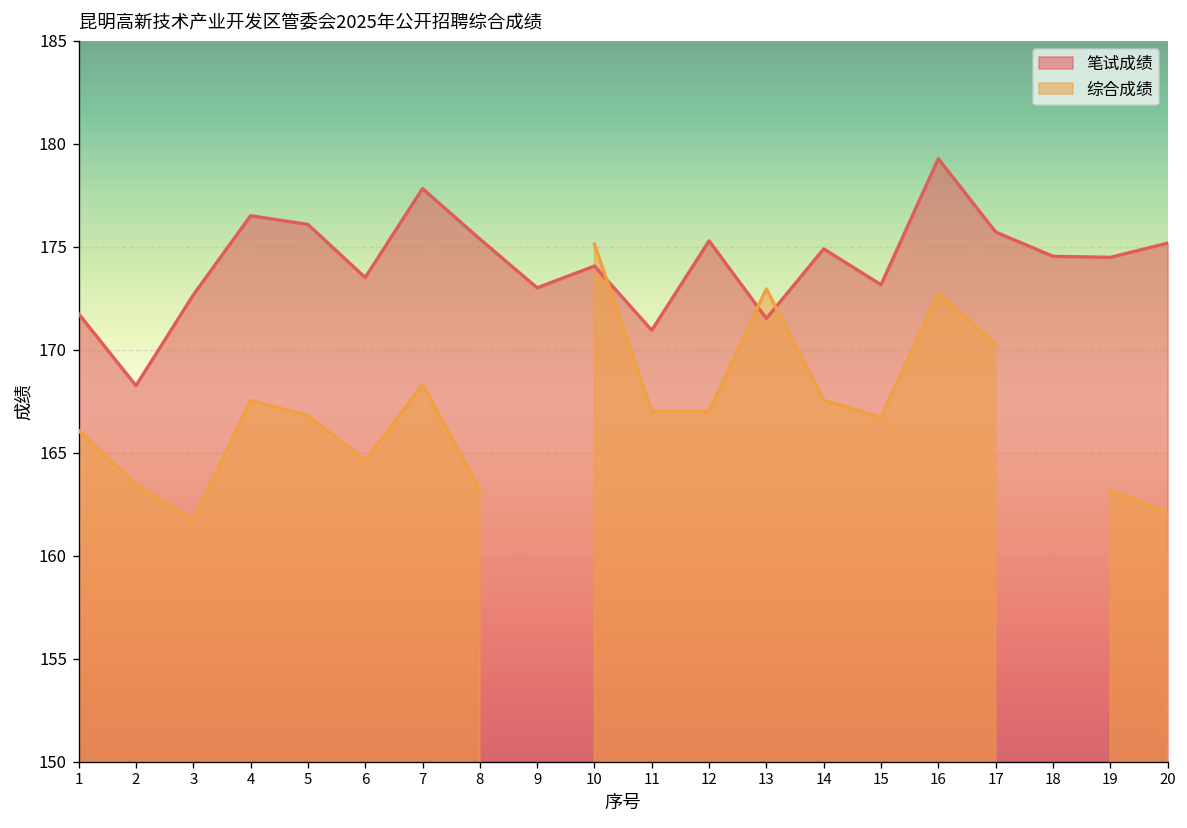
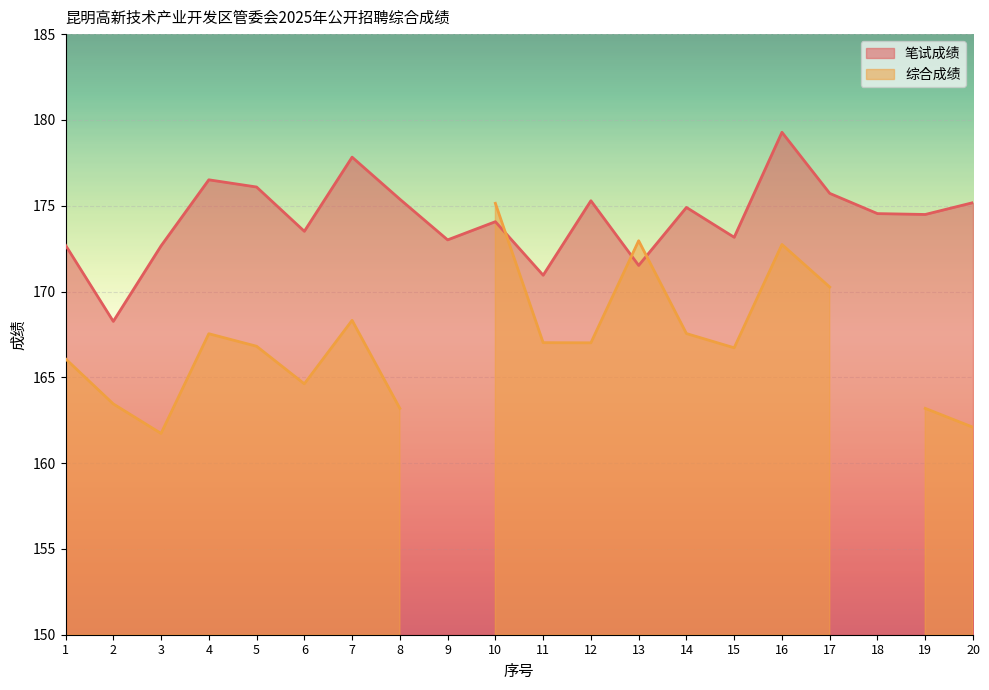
  {
    "笔试成绩": {
-     "1": 171.8,
+     "1": 172.7,
      "2": 168.3,
      "3": 172.7,
      "4": 176.5,
      "5": 176.1,
      "6": 173.5,
      "7": 177.8,
      "8": 175.4,
      "9": 173.0,
      "10": 174.1,
      "11": 171.0,
      "12": 175.3,
      "13": 171.5,
      "14": 174.9,
      "15": 173.2,
      "16": 179.3,
      "17": 175.7,
      "18": 174.5,
      "19": 174.5,
      "20": 175.2
    }
  }
